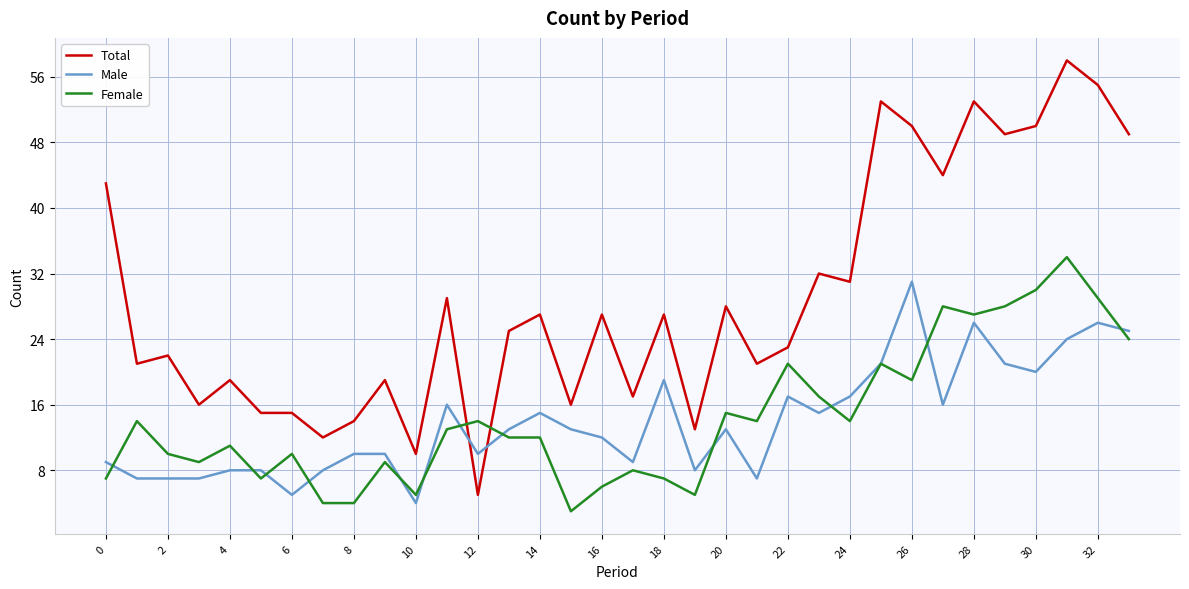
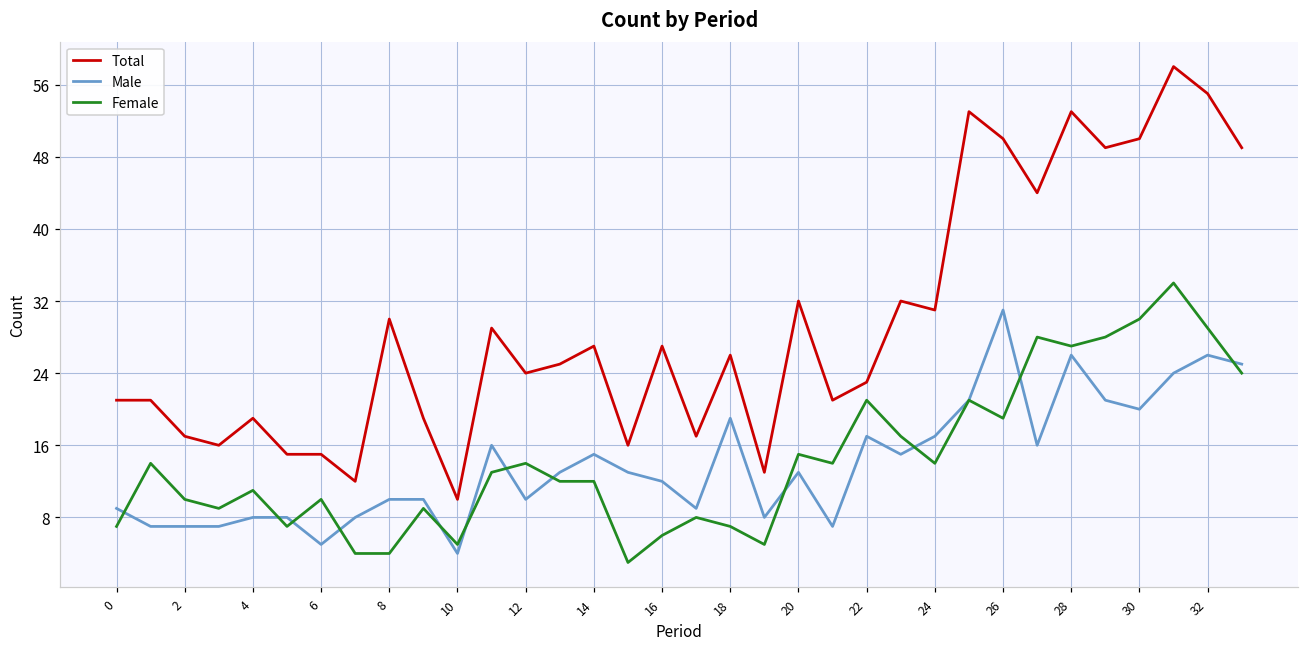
  {
    "Total": {
-     "0": 43,
-     "2": 22,
+     "0": 21,
+     "2": 17,
      "4": 19,
      "6": 15,
-     "8": 14,
+     "8": 30,
      "10": 10,
-     "12": 5,
+     "12": 24,
      "14": 27,
      "16": 27,
-     "18": 27,
-     "20": 28,
+     "18": 26,
+     "20": 32,
      "22": 23,
      "24": 31,
      "26": 50,
      "28": 53,
      "30": 50,
      "32": 55
    },
    "Male": {
      "0": 9,
      "2": 7,
      "4": 8,
      "6": 5,
      "8": 10,
      "10": 4,
      "12": 10,
      "14": 15,
      "16": 12,
      "18": 19,
      "20": 13,
      "22": 17,
      "24": 17,
      "26": 31,
      "28": 26,
      "30": 20,
      "32": 26
    },
    "Female": {
      "0": 7,
      "2": 10,
      "4": 11,
      "6": 10,
      "8": 4,
      "10": 5,
      "12": 14,
      "14": 12,
      "16": 6,
      "18": 7,
      "20": 15,
      "22": 21,
      "24": 14,
      "26": 19,
      "28": 27,
      "30": 30,
      "32": 29
    }
  }
